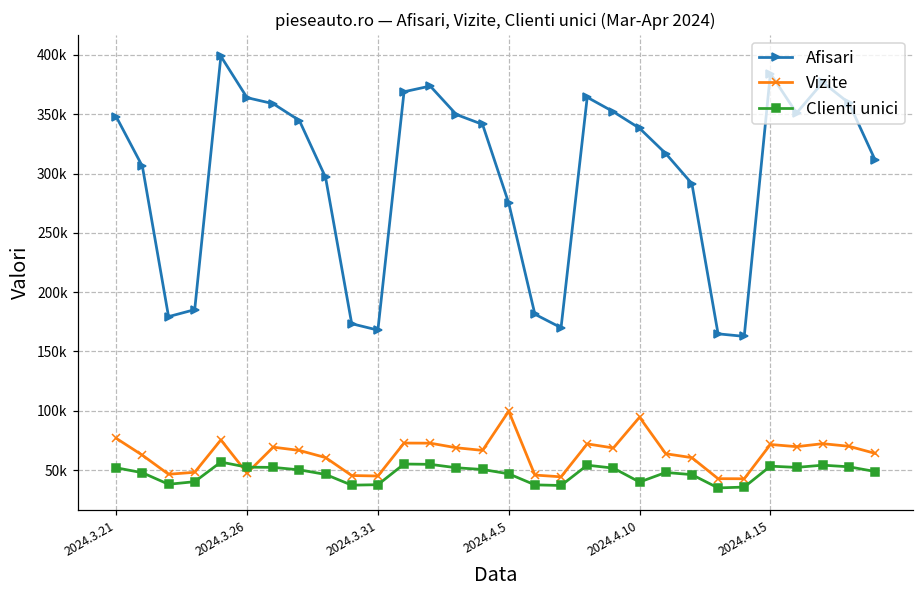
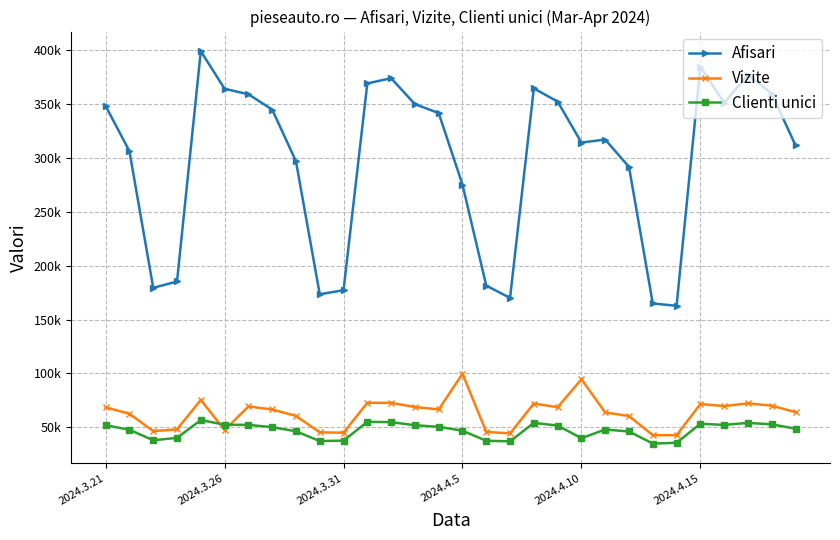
  {
    "Afisari": {
      "2024.3.21": 348000,
      "2024.3.26": 364000,
-     "2024.3.31": 168000,
+     "2024.3.31": 177000,
      "2024.4.5": 275000,
-     "2024.4.10": 338000
+     "2024.4.10": 314000
    },
    "Vizite": {
-     "2024.3.21": 77000,
+     "2024.3.21": 69000,
      "2024.3.26": 47000,
      "2024.3.31": 45000,
      "2024.4.5": 100000,
      "2024.4.10": 95000,
      "2024.4.15": 72000
    },
    "Clienti unici": {
      "2024.3.21": 52000,
      "2024.3.26": 52000,
      "2024.3.31": 38000,
      "2024.4.5": 47000,
      "2024.4.10": 40000,
      "2024.4.15": 53000
    }
  }
